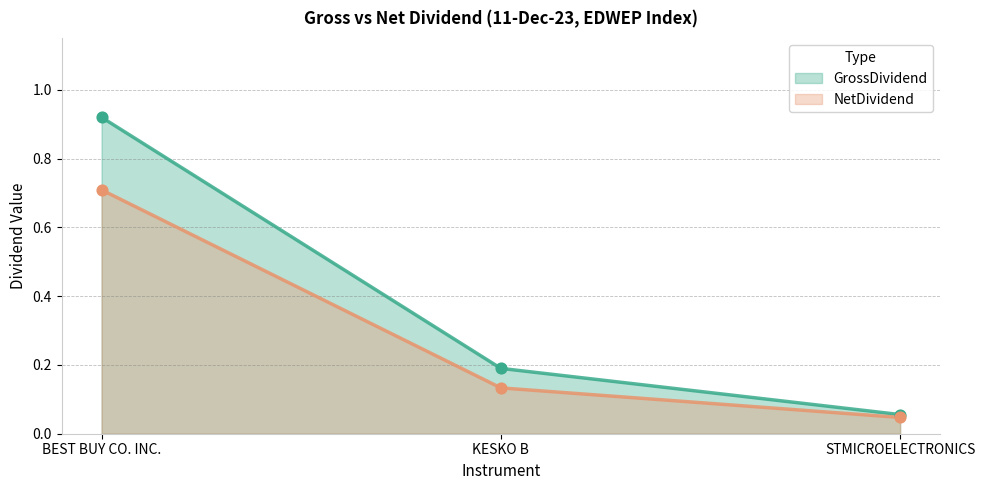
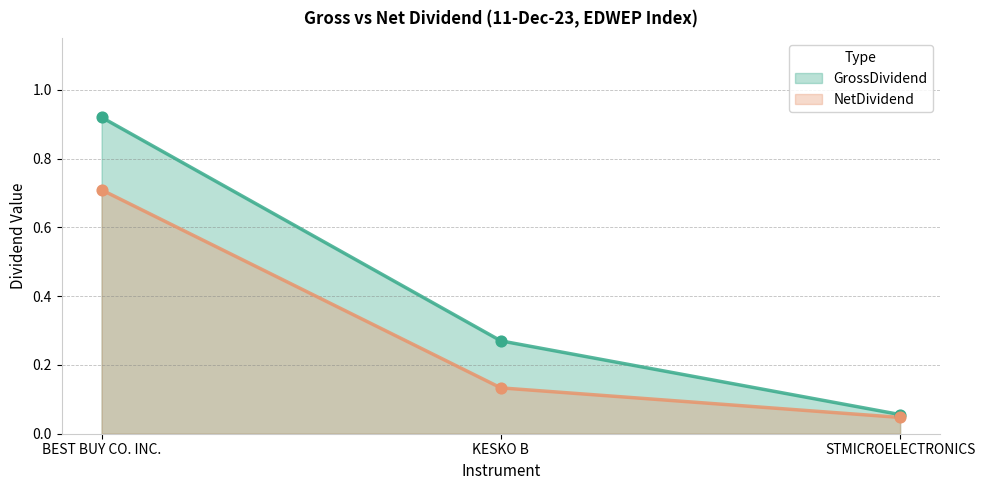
  {
    "GrossDividend": {
      "BEST BUY CO. INC.": 0.92,
-     "KESKO B": 0.19,
+     "KESKO B": 0.27,
      "STMICROELECTRONICS": 0.06
    },
    "NetDividend": {
      "BEST BUY CO. INC.": 0.71,
      "KESKO B": 0.13,
      "STMICROELECTRONICS": 0.05
    }
  }
